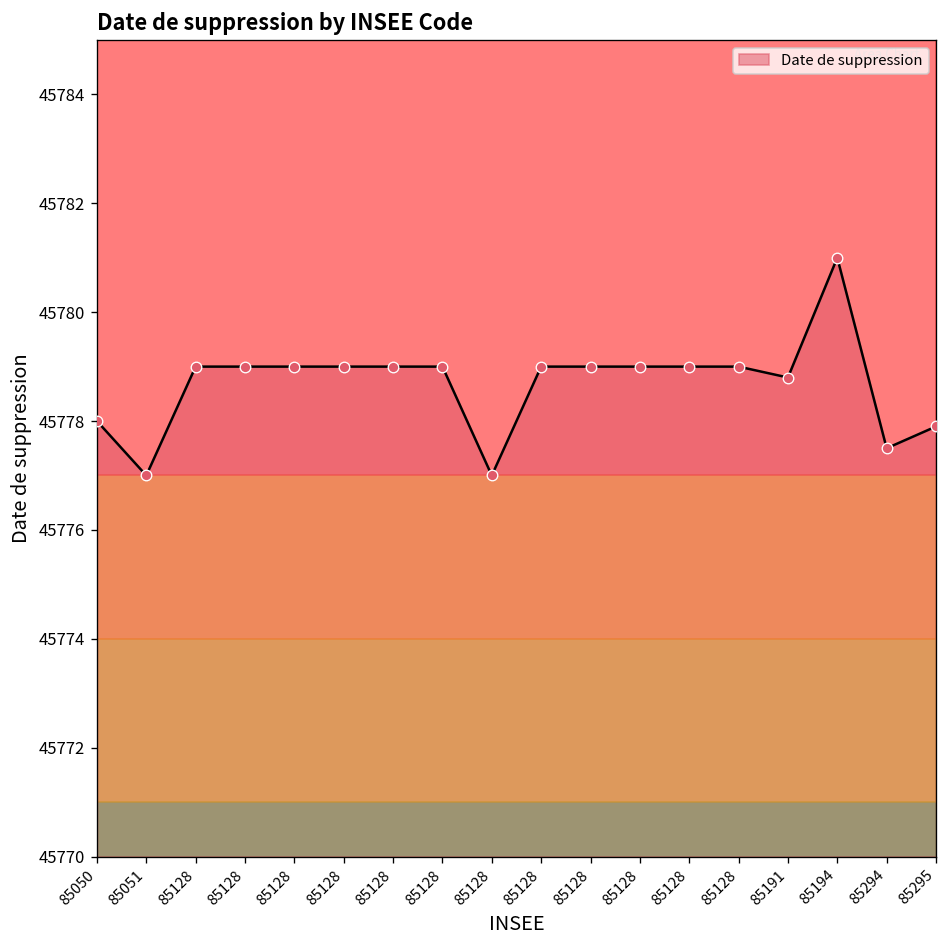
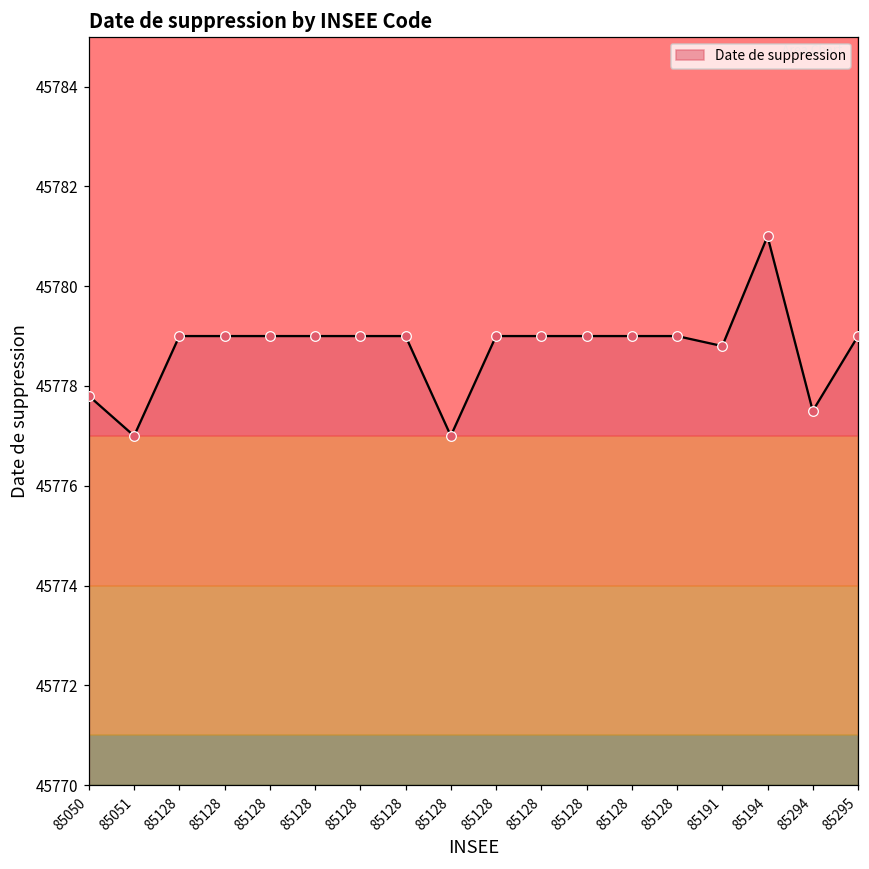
  {
-   "85050": 45778.0,
+   "85050": 45777.8,
    "85051": 45777.0,
    "85191": 45778.8,
    "85194": 45781.0,
    "85294": 45777.5,
-   "85295": 45777.9
+   "85295": 45779.0
  }
